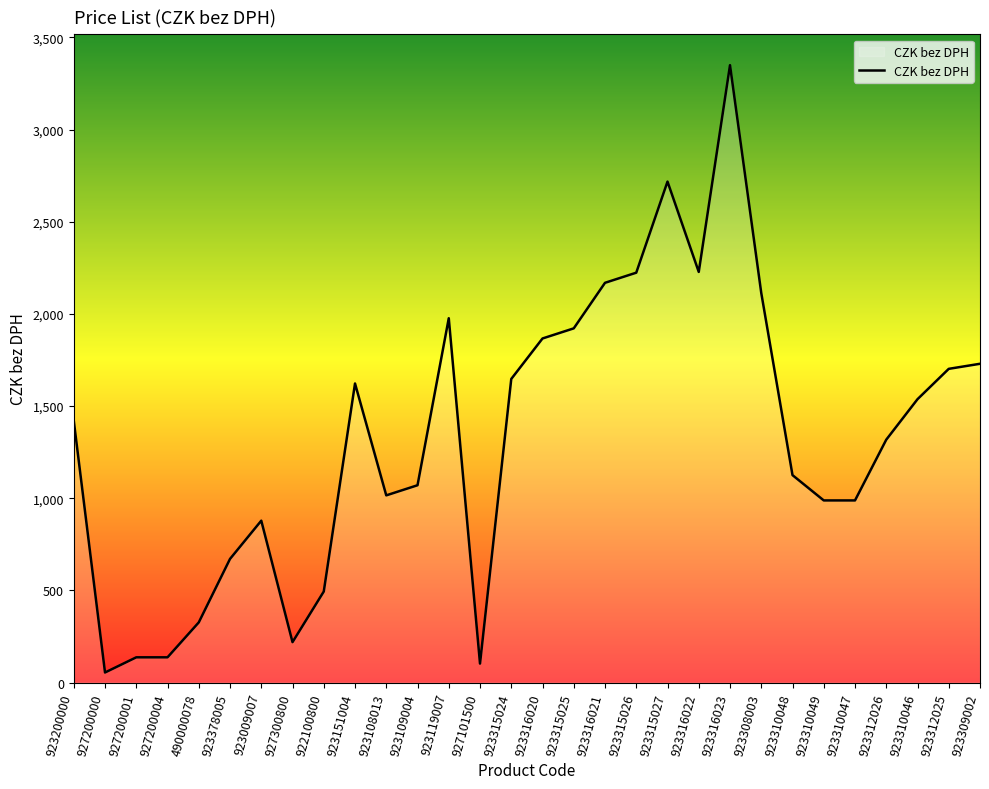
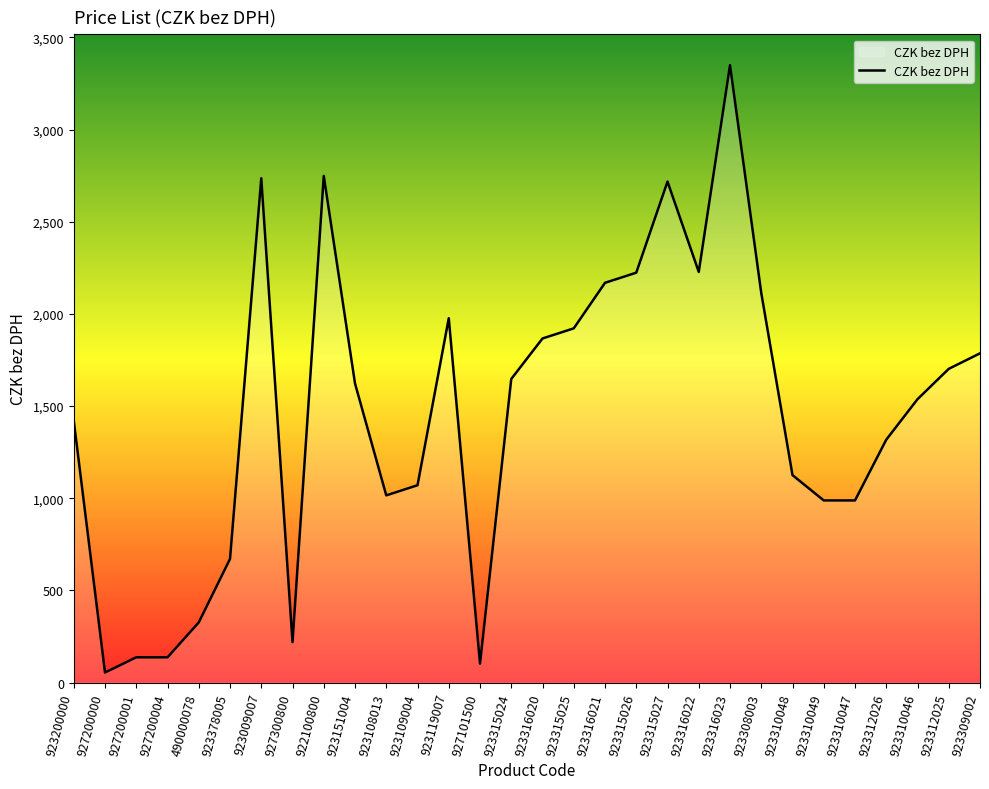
  {
    "923200000": "1,420",
    "927200000": "50",
    "927200001": "140",
    "927200004": "140",
    "490000078": "330",
    "923378005": "670",
-   "923009007": "880",
+   "923009007": "2,740",
    "927300800": "220",
-   "922100800": "490",
+   "922100800": "2,750",
    "923151004": "1,620",
    "923108013": "1,020",
    "923109004": "1,070",
    "923119007": "1,980",
    "927101500": "100",
    "923315024": "1,650",
    "923316020": "1,870",
    "923315025": "1,920",
    "923316021": "2,170",
    "923315026": "2,220",
    "923315027": "2,720",
    "923316022": "2,230",
    "923316023": "3,350",
    "923308003": "2,110",
    "923310048": "1,130",
    "923310049": "990",
    "923310047": "990",
    "923312026": "1,320",
    "923310046": "1,540",
    "923312025": "1,700",
-   "923309002": "1,730"
+   "923309002": "1,790"
  }
